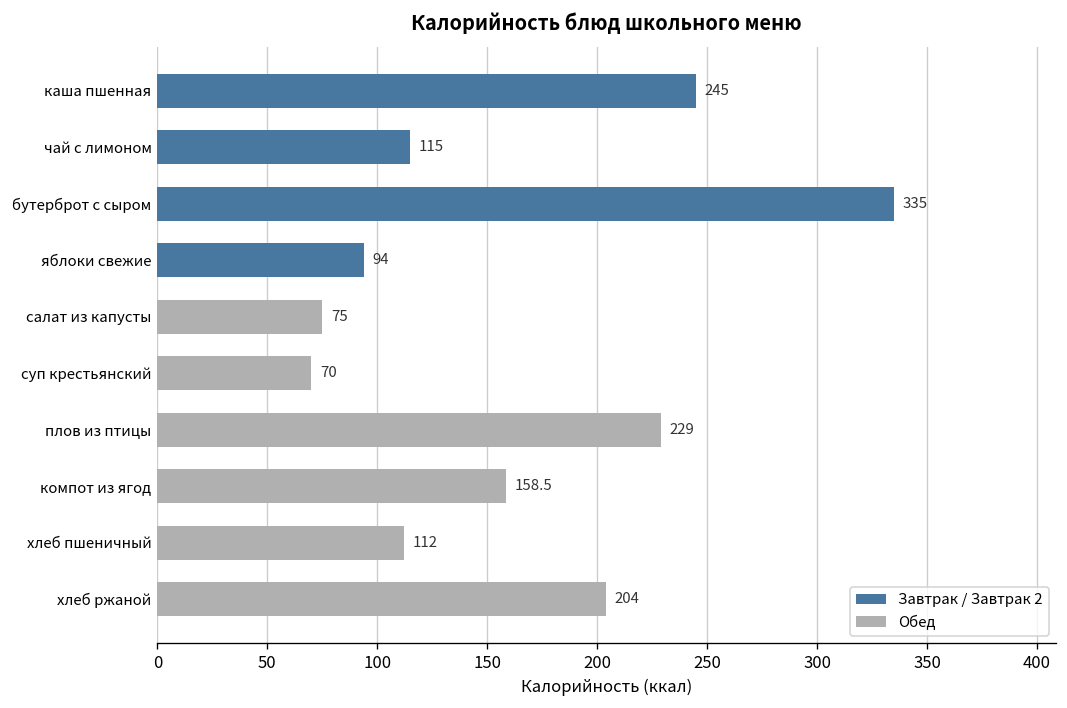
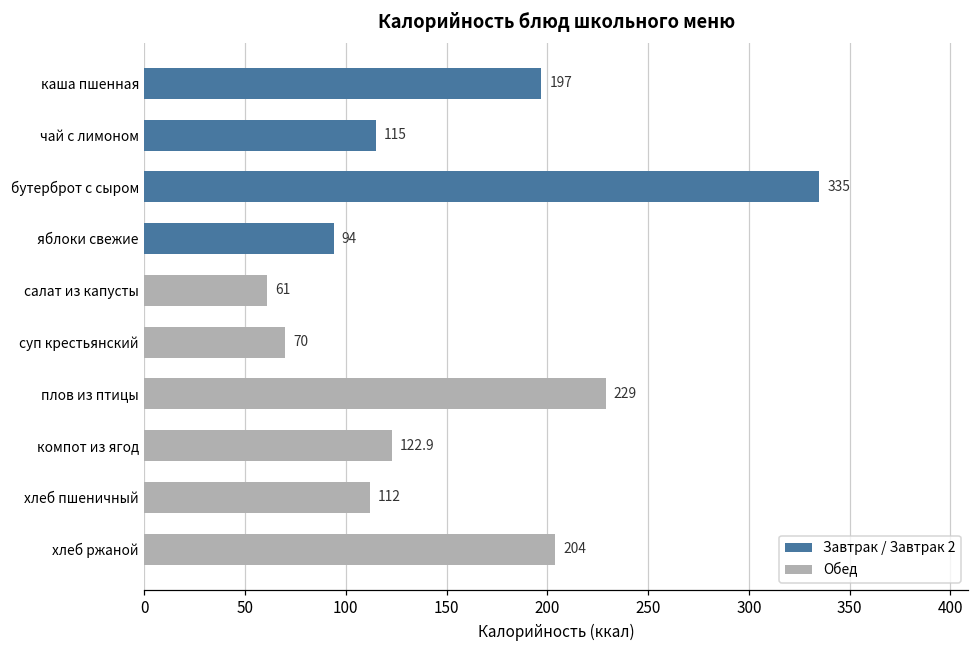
  {
-   "каша пшенная": 245,
+   "каша пшенная": 197,
    "чай с лимоном": 115,
    "бутерброт с сыром": 335,
    "яблоки свежие": 94,
-   "салат из капусты": 75,
+   "салат из капусты": 61,
    "суп крестьянский": 70,
    "плов из птицы": 229,
-   "компот из ягод": 158.5,
+   "компот из ягод": 122.9,
    "хлеб пшеничный": 112,
    "хлеб ржаной": 204
  }
